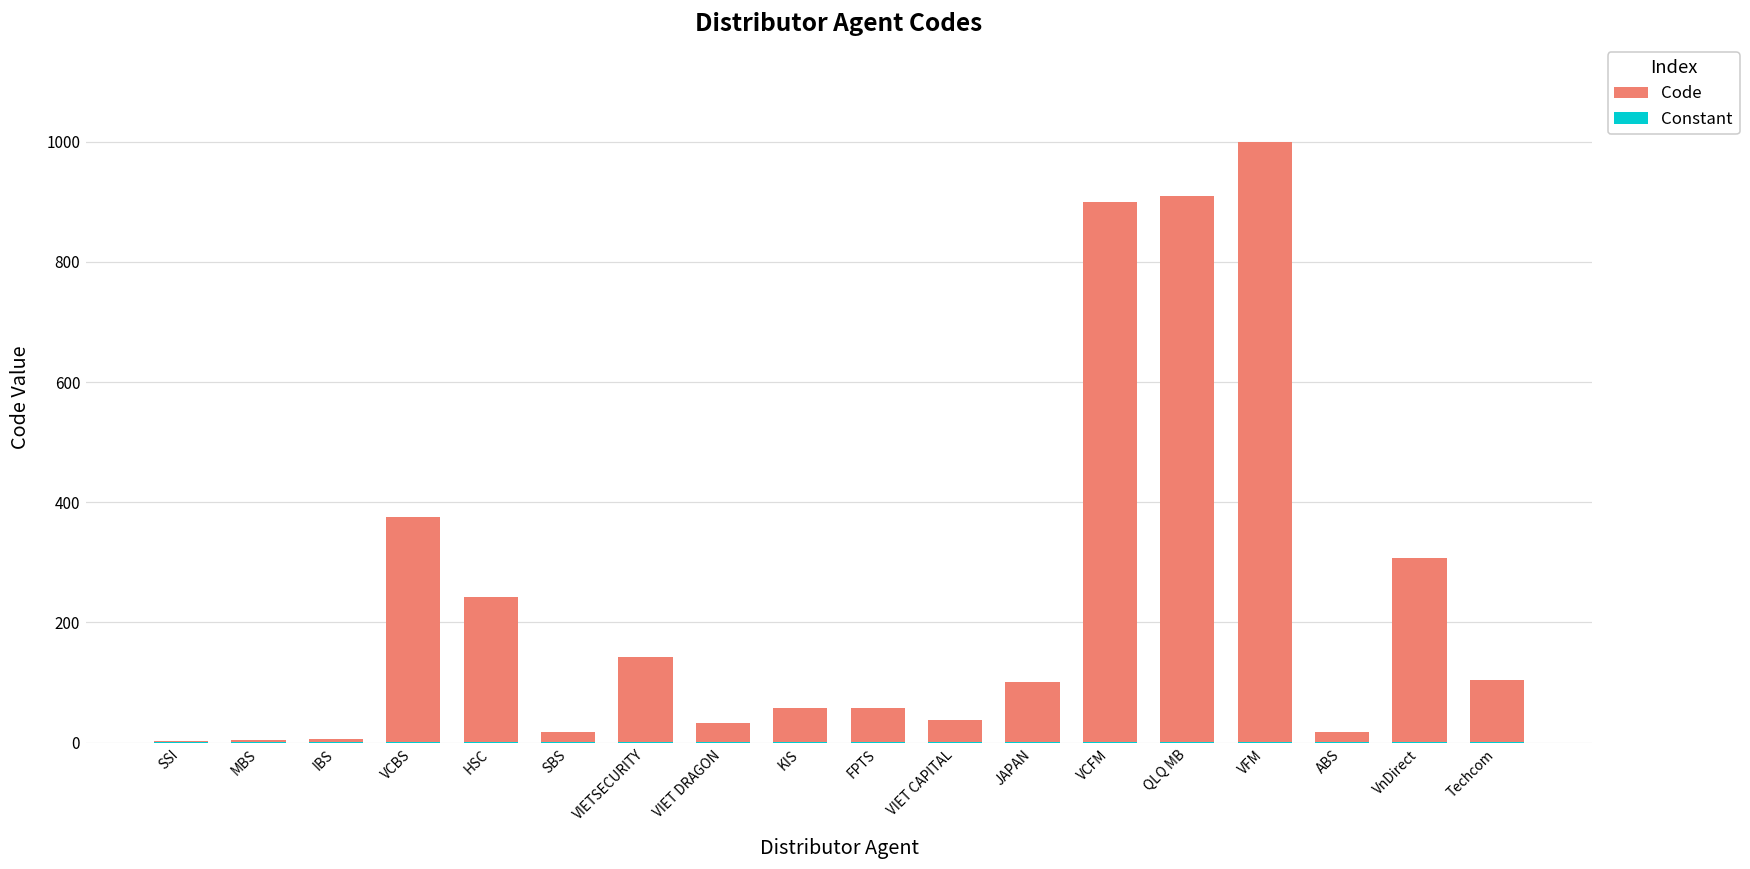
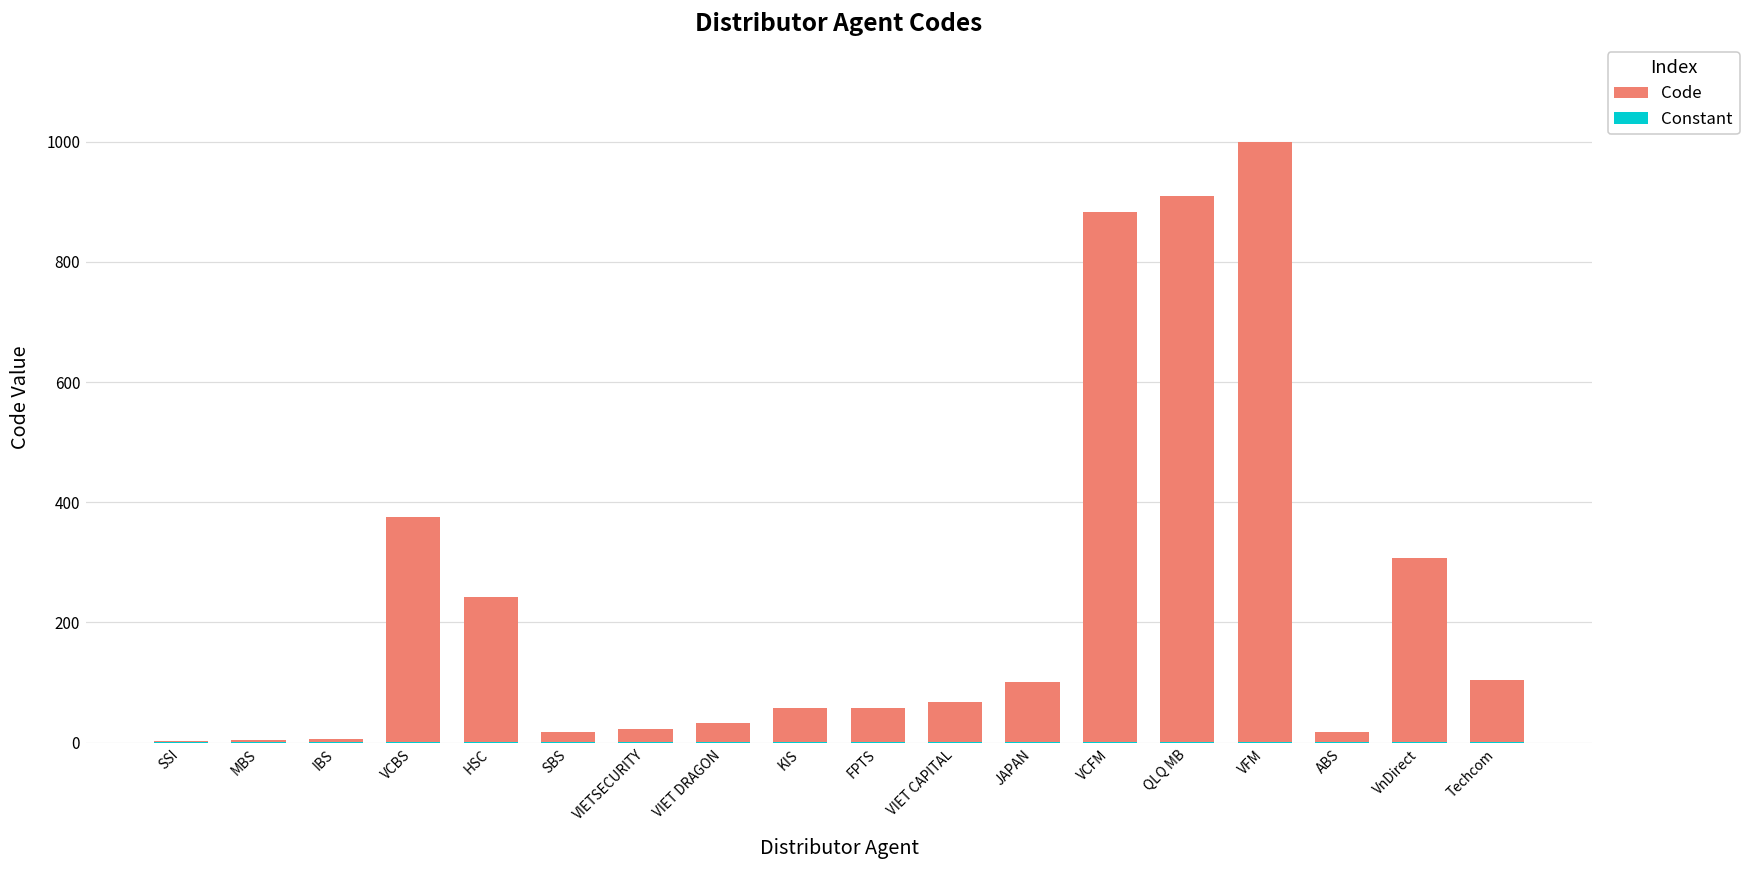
  {
    "Code": {
      "MBS": 10,
      "IBS": 10,
      "VCBS": 380,
      "HSC": 240,
      "SBS": 20,
-     "VIETSECURITY": 140,
+     "VIETSECURITY": 20,
      "VIET DRAGON": 30,
      "KIS": 60,
      "FPTS": 60,
-     "VIET CAPITAL": 40,
+     "VIET CAPITAL": 70,
      "JAPAN": 100,
-     "VCFM": 900,
+     "VCFM": 880,
      "QLQ MB": 910,
      "VFM": 1000,
      "ABS": 20,
      "VnDirect": 310,
      "Techcom": 110
    }
  }
